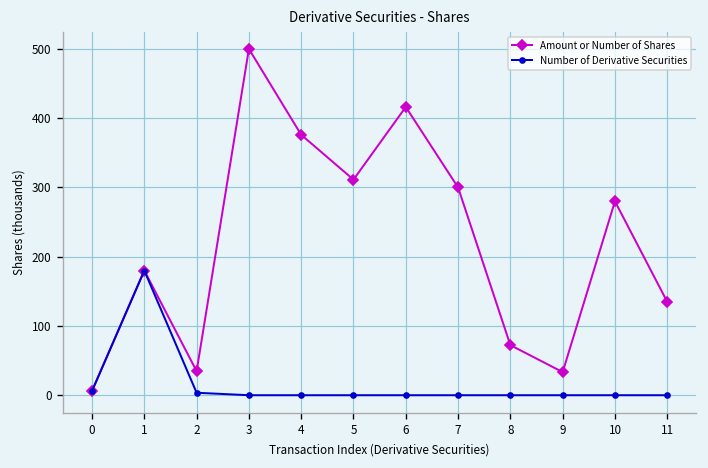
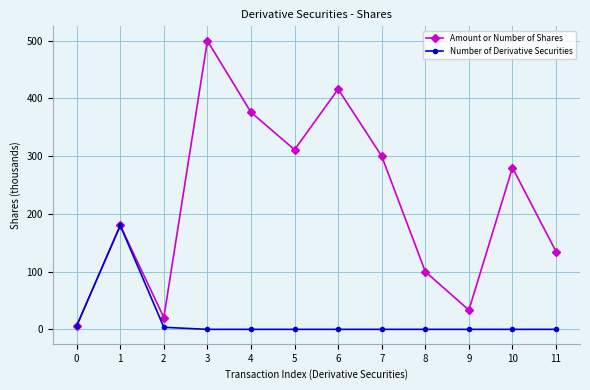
  {
    "Amount or Number of Shares": {
-     "2": 30,
+     "2": 20,
      "3": 500,
      "4": 380,
      "5": 310,
      "6": 420,
      "7": 300,
-     "8": 70,
+     "8": 100,
      "9": 30,
      "10": 280,
      "11": 130
    },
    "Number of Derivative Securities": {
      "2": 0,
      "3": 0,
      "4": 0,
      "5": 0,
      "6": 0,
      "7": 0,
      "8": 0,
      "9": 0,
      "10": 0,
      "11": 0
    }
  }
